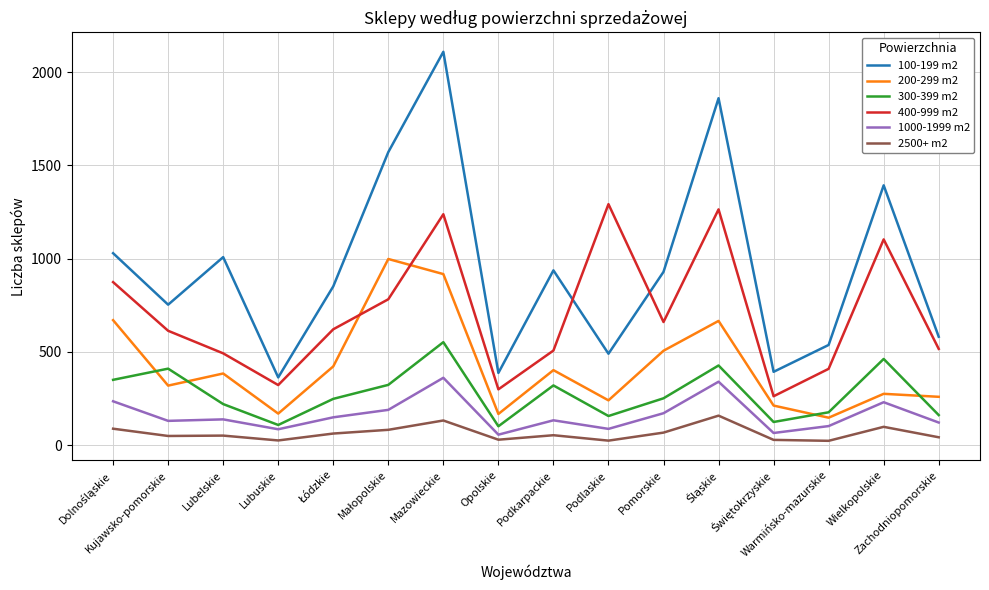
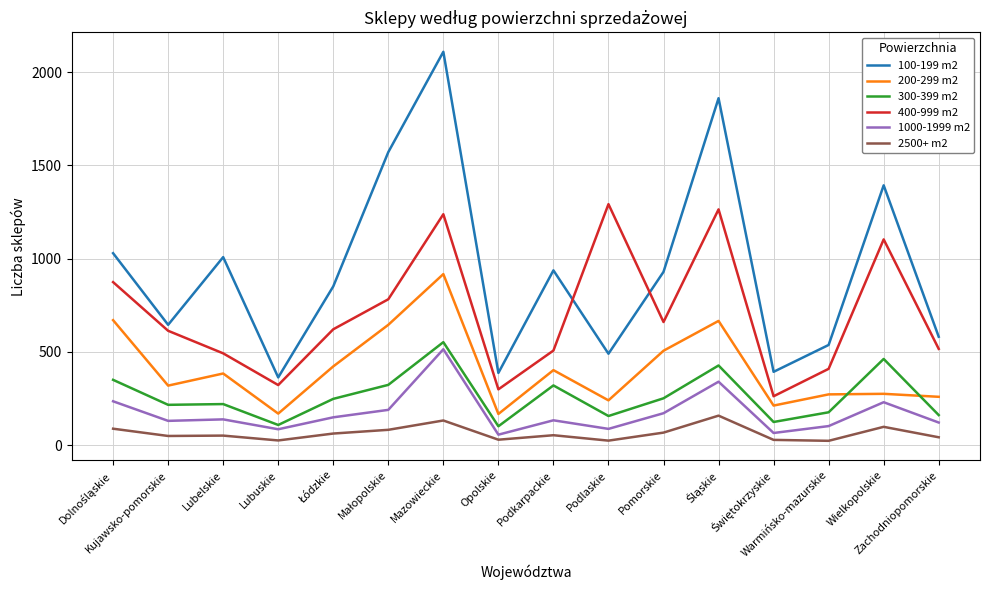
  {
    "100-199 m2": {
      "Dolnośląskie": 1030,
-     "Kujawsko-pomorskie": 750,
+     "Kujawsko-pomorskie": 650,
      "Lubelskie": 1010,
      "Lubuskie": 360,
      "Łódzkie": 850,
      "Małopolskie": 1570,
      "Mazowieckie": 2110,
      "Opolskie": 390,
      "Podkarpackie": 940,
      "Podlaskie": 490,
      "Pomorskie": 930,
      "Śląskie": 1860,
      "Świętokrzyskie": 390,
      "Warmińsko-mazurskie": 540,
      "Wielkopolskie": 1390,
      "Zachodniopomorskie": 580
    },
    "200-299 m2": {
      "Dolnośląskie": 670,
      "Kujawsko-pomorskie": 320,
      "Lubelskie": 380,
      "Lubuskie": 170,
      "Łódzkie": 420,
-     "Małopolskie": 1000,
+     "Małopolskie": 650,
      "Mazowieckie": 920,
      "Opolskie": 170,
      "Podkarpackie": 400,
      "Podlaskie": 240,
      "Pomorskie": 510,
      "Śląskie": 670,
      "Świętokrzyskie": 210,
-     "Warmińsko-mazurskie": 150,
+     "Warmińsko-mazurskie": 270,
      "Wielkopolskie": 280,
      "Zachodniopomorskie": 260
    },
    "300-399 m2": {
      "Dolnośląskie": 350,
-     "Kujawsko-pomorskie": 410,
+     "Kujawsko-pomorskie": 220,
      "Lubelskie": 220,
      "Lubuskie": 110,
      "Łódzkie": 250,
      "Małopolskie": 320,
      "Mazowieckie": 550,
      "Opolskie": 100,
      "Podkarpackie": 320,
      "Podlaskie": 160,
      "Pomorskie": 250,
      "Śląskie": 430,
      "Świętokrzyskie": 120,
      "Warmińsko-mazurskie": 180,
      "Wielkopolskie": 460,
      "Zachodniopomorskie": 160
    },
    "400-999 m2": {
      "Dolnośląskie": 870,
      "Kujawsko-pomorskie": 610,
      "Lubelskie": 490,
      "Lubuskie": 320,
      "Łódzkie": 620,
      "Małopolskie": 780,
      "Mazowieckie": 1240,
      "Opolskie": 300,
      "Podkarpackie": 510,
      "Podlaskie": 1290,
      "Pomorskie": 660,
      "Śląskie": 1260,
      "Świętokrzyskie": 260,
      "Warmińsko-mazurskie": 410,
      "Wielkopolskie": 1100,
      "Zachodniopomorskie": 520
    },
    "1000-1999 m2": {
      "Dolnośląskie": 240,
      "Kujawsko-pomorskie": 130,
      "Lubelskie": 140,
      "Lubuskie": 90,
      "Łódzkie": 150,
      "Małopolskie": 190,
-     "Mazowieckie": 360,
+     "Mazowieckie": 510,
      "Opolskie": 60,
      "Podkarpackie": 130,
      "Podlaskie": 90,
      "Pomorskie": 170,
      "Śląskie": 340,
      "Świętokrzyskie": 70,
      "Warmińsko-mazurskie": 100,
      "Wielkopolskie": 230,
      "Zachodniopomorskie": 120
    },
    "2500+ m2": {
      "Dolnośląskie": 90,
      "Kujawsko-pomorskie": 50,
      "Lubelskie": 50,
      "Lubuskie": 30,
      "Łódzkie": 60,
      "Małopolskie": 80,
      "Mazowieckie": 130,
      "Opolskie": 30,
      "Podkarpackie": 50,
      "Podlaskie": 20,
      "Pomorskie": 70,
      "Śląskie": 160,
      "Świętokrzyskie": 30,
      "Warmińsko-mazurskie": 20,
      "Wielkopolskie": 100,
      "Zachodniopomorskie": 40
    }
  }
